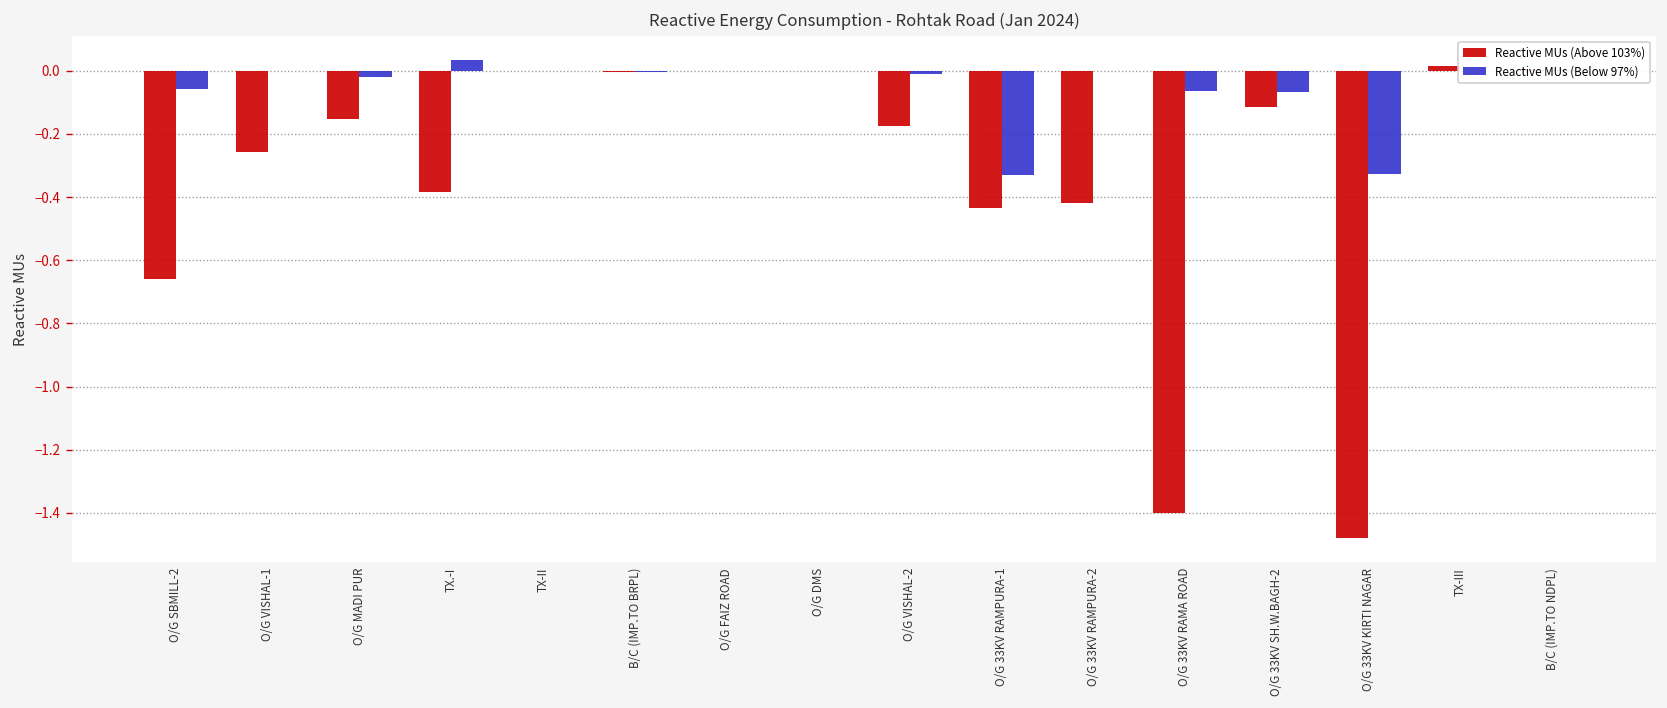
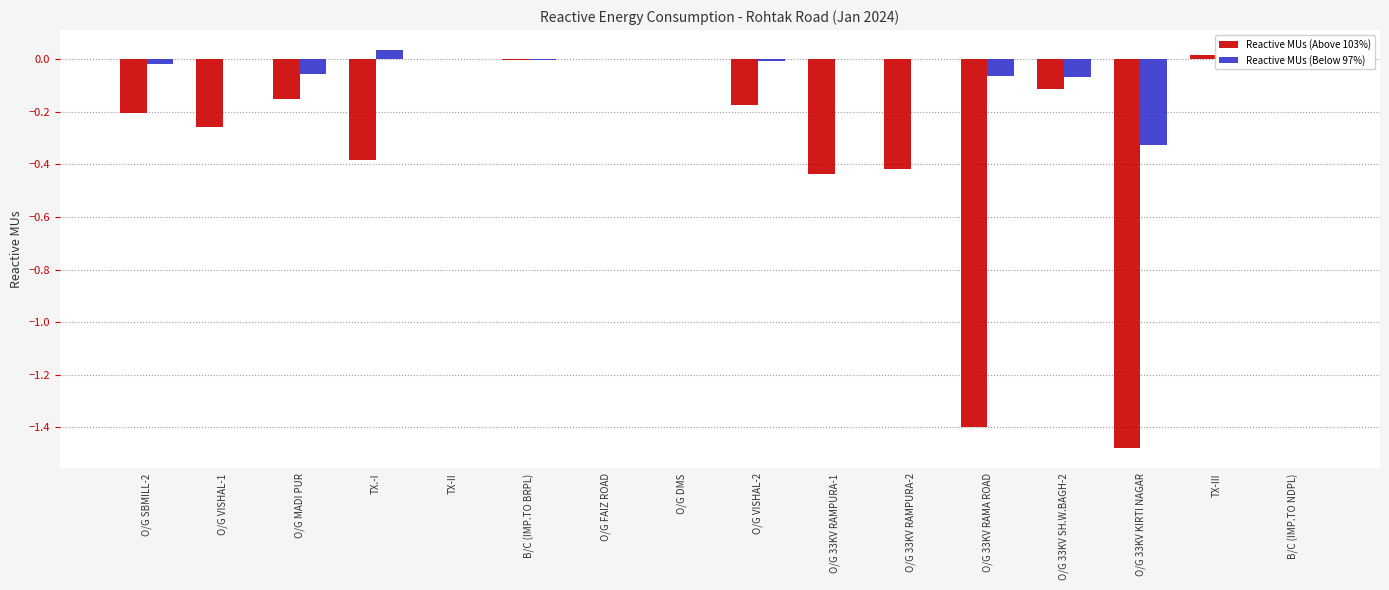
  {
    "Reactive MUs (Above 103%)": {
-     "O/G SBMILL-2": -0.66,
+     "O/G SBMILL-2": -0.20,
      "O/G VISHAL-1": -0.26,
      "O/G MADI PUR": -0.15,
      "TX.-I": -0.39,
      "TX-II": 0.00,
      "O/G FAIZ ROAD": 0.00,
      "O/G DMS": 0.00,
      "O/G VISHAL-2": -0.18,
      "O/G 33KV RAMPURA-1": -0.44,
      "O/G 33KV RAMPURA-2": -0.42,
      "O/G 33KV RAMA ROAD": -1.40,
      "O/G 33KV SH.W.BAGH-2": -0.12,
      "O/G 33KV KIRTI NAGAR": -1.48,
      "TX-III": 0.01
    },
    "Reactive MUs (Below 97%)": {
-     "O/G SBMILL-2": -0.06,
-     "O/G MADI PUR": -0.02,
+     "O/G SBMILL-2": -0.02,
+     "O/G MADI PUR": -0.06,
      "TX.-I": 0.03,
      "TX-II": 0.00,
      "O/G FAIZ ROAD": 0.00,
      "O/G DMS": 0.00,
-     "O/G 33KV RAMPURA-1": -0.33,
+     "O/G 33KV RAMPURA-1": 0.00,
      "O/G 33KV RAMA ROAD": -0.06,
      "O/G 33KV SH.W.BAGH-2": -0.07,
      "O/G 33KV KIRTI NAGAR": -0.33
    }
  }
